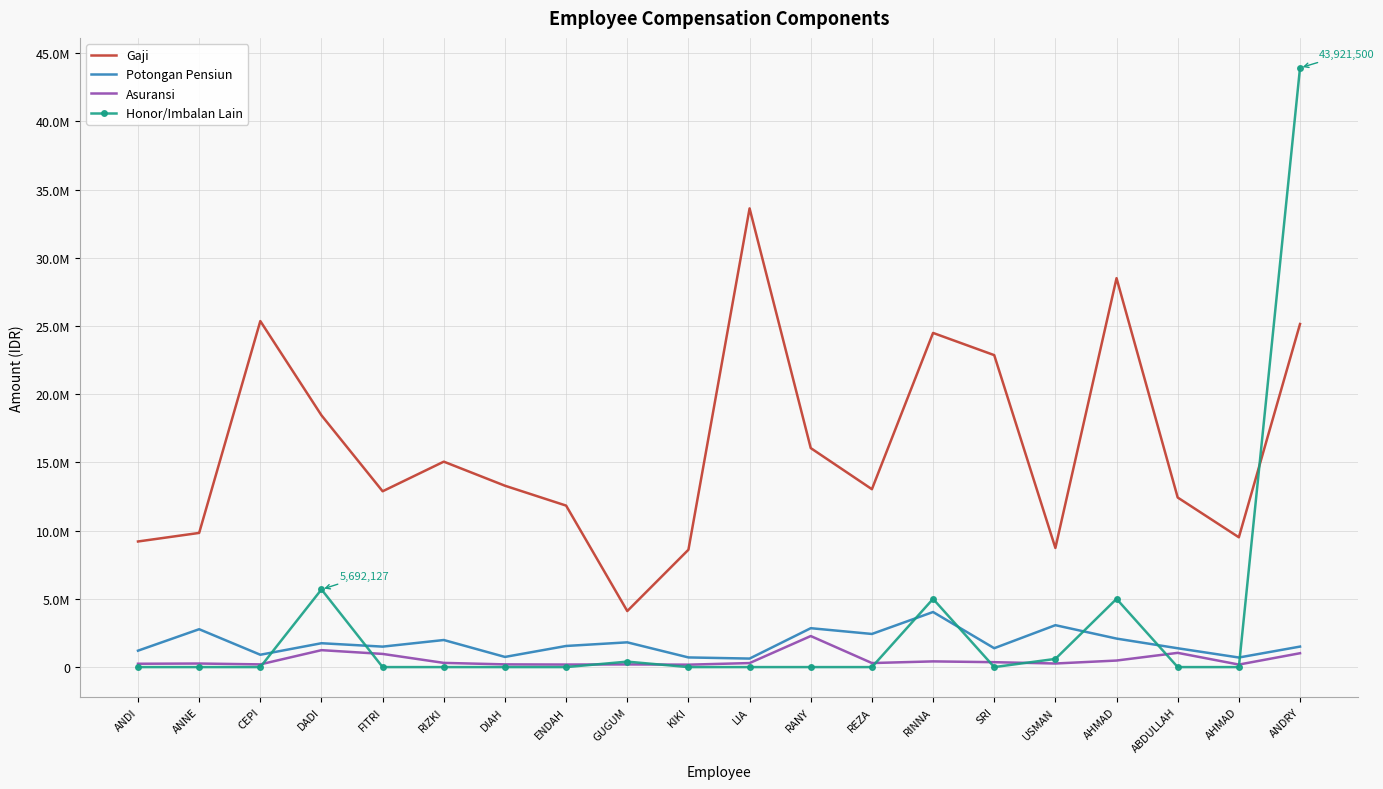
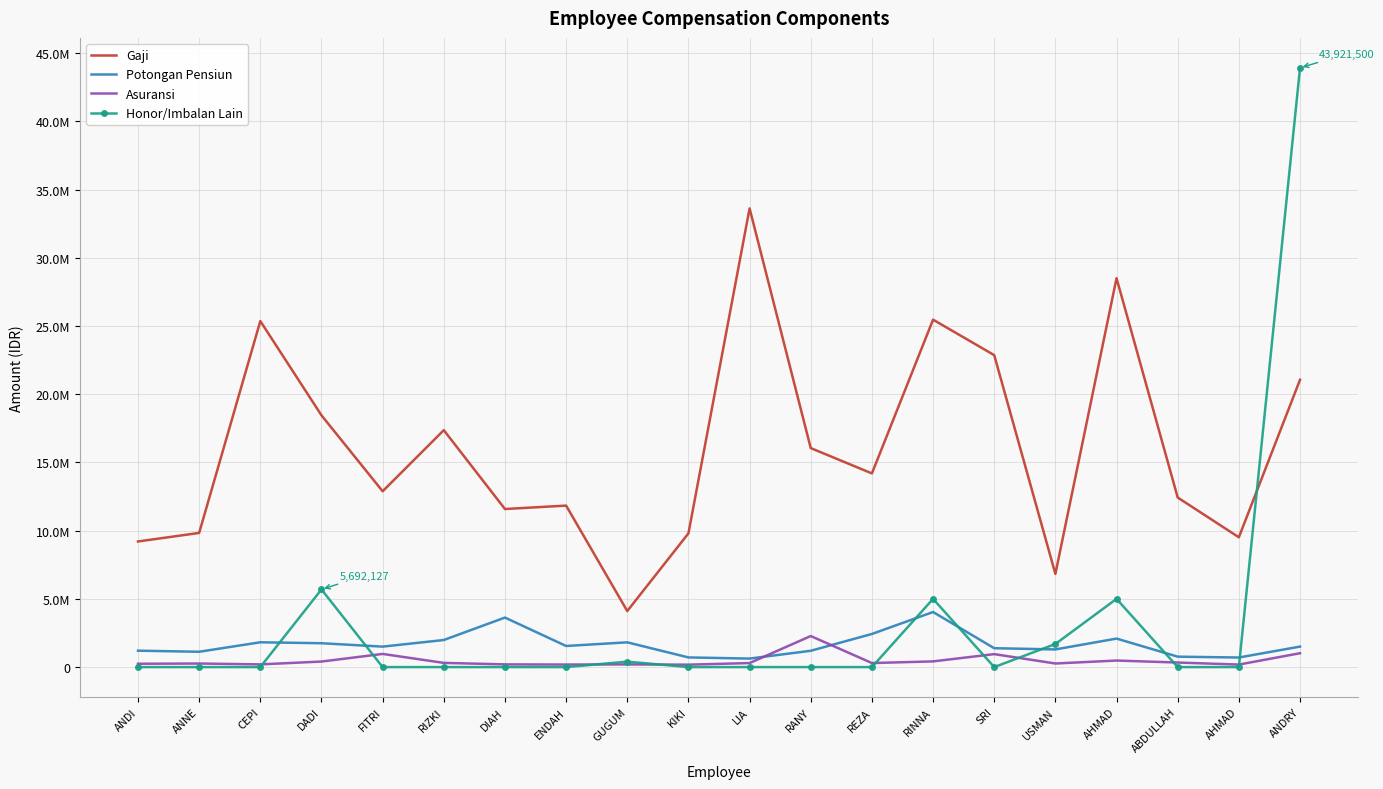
  {
    "Gaji": {
      "ANDI": 9200000,
      "ANNE": 9800000,
      "CEPI": 25400000,
      "DADI": 18500000,
      "FITRI": 12900000,
-     "RIZKI": 15100000,
-     "DIAH": 13300000,
+     "RIZKI": 17400000,
+     "DIAH": 11600000,
      "ENDAH": 11800000,
      "GUGUM": 4100000,
-     "KIKI": 8600000,
+     "KIKI": 9800000,
      "LIA": 33600000,
      "RANY": 16100000,
-     "REZA": 13000000,
-     "RINNA": 24500000,
+     "REZA": 14200000,
+     "RINNA": 25500000,
      "SRI": 22900000,
-     "USMAN": 8700000,
+     "USMAN": 6800000,
      "ABDULLAH": 12400000,
-     "ANDRY": 25100000
+     "ANDRY": 21100000
    },
    "Potongan Pensiun": {
      "ANDI": 1200000,
-     "ANNE": 2800000,
-     "CEPI": 900000,
+     "ANNE": 1100000,
+     "CEPI": 1800000,
      "DADI": 1700000,
      "FITRI": 1500000,
      "RIZKI": 2000000,
-     "DIAH": 700000,
+     "DIAH": 3600000,
      "ENDAH": 1500000,
      "GUGUM": 1800000,
      "KIKI": 700000,
      "LIA": 600000,
-     "RANY": 2900000,
+     "RANY": 1200000,
      "REZA": 2400000,
      "RINNA": 4000000,
      "SRI": 1400000,
-     "USMAN": 3100000,
-     "ABDULLAH": 1400000,
+     "USMAN": 1300000,
+     "ABDULLAH": 800000,
      "ANDRY": 1500000
    },
    "Asuransi": {
      "ANDI": 200000,
      "ANNE": 300000,
      "CEPI": 200000,
-     "DADI": 1200000,
+     "DADI": 400000,
      "FITRI": 1000000,
      "RIZKI": 300000,
      "DIAH": 200000,
      "ENDAH": 200000,
      "GUGUM": 200000,
      "LIA": 300000,
      "RANY": 2300000,
      "REZA": 300000,
      "RINNA": 400000,
-     "SRI": 400000,
+     "SRI": 1000000,
      "USMAN": 300000,
-     "ABDULLAH": 1000000,
+     "ABDULLAH": 300000,
      "ANDRY": 1000000
    },
    "Honor/Imbalan Lain": {
      "ANDI": 0,
      "ANNE": 0,
      "CEPI": 0,
      "FITRI": 0,
      "RIZKI": 0,
      "DIAH": 0,
      "ENDAH": 0,
      "GUGUM": 400000,
      "LIA": 0,
      "RANY": 0,
      "REZA": 0,
      "RINNA": 5000000,
      "SRI": 0,
-     "USMAN": 600000,
+     "USMAN": 1700000,
      "ABDULLAH": 0
    }
  }
